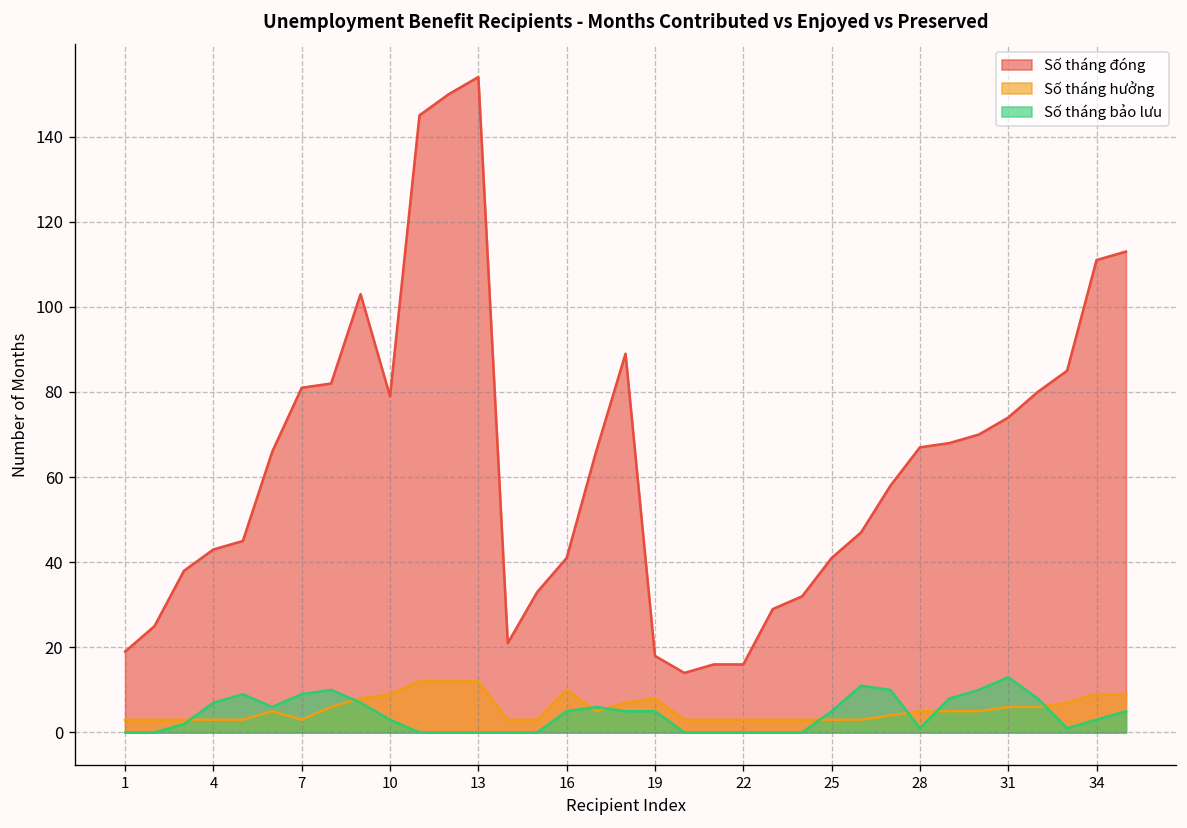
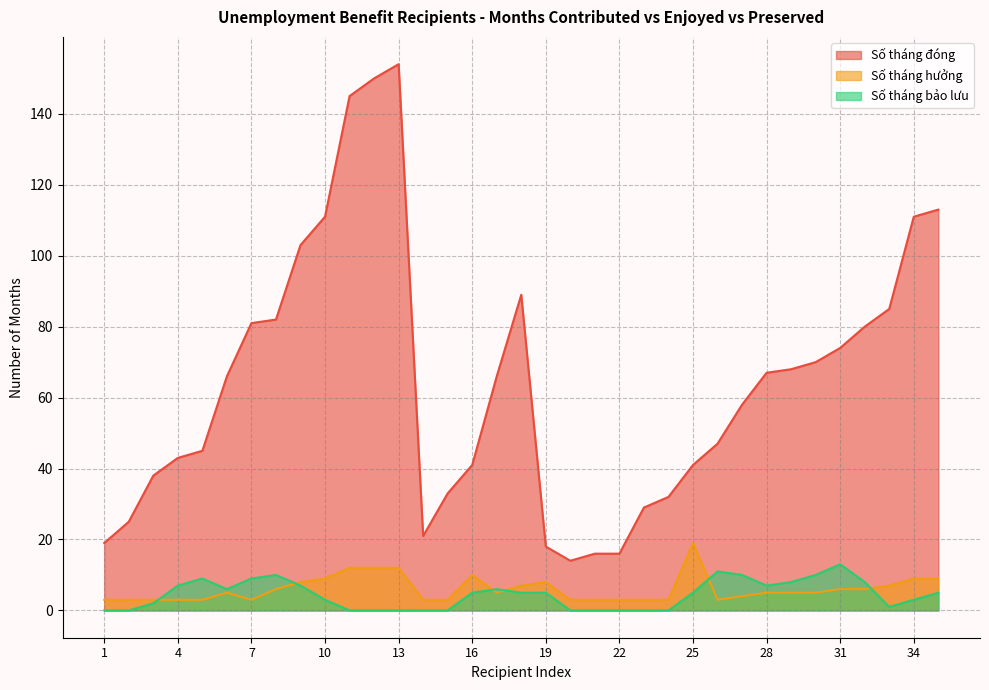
  {
    "Số tháng đóng": {
      "1": 19,
      "4": 43,
      "7": 81,
-     "10": 79,
+     "10": 111,
      "13": 154,
      "16": 41,
      "19": 18,
      "22": 16,
      "25": 41,
      "28": 67,
      "31": 74,
      "34": 111
    },
    "Số tháng hưởng": {
      "1": 3,
      "4": 3,
      "7": 3,
      "10": 9,
      "13": 12,
      "16": 10,
      "19": 8,
      "22": 3,
-     "25": 3,
+     "25": 19,
      "28": 5,
      "31": 6,
      "34": 9
    },
    "Số tháng bảo lưu": {
      "1": 0,
      "4": 7,
      "7": 9,
      "10": 3,
      "13": 0,
      "16": 5,
      "19": 5,
      "22": 0,
      "25": 5,
-     "28": 1,
+     "28": 7,
      "31": 13,
      "34": 3
    }
  }
